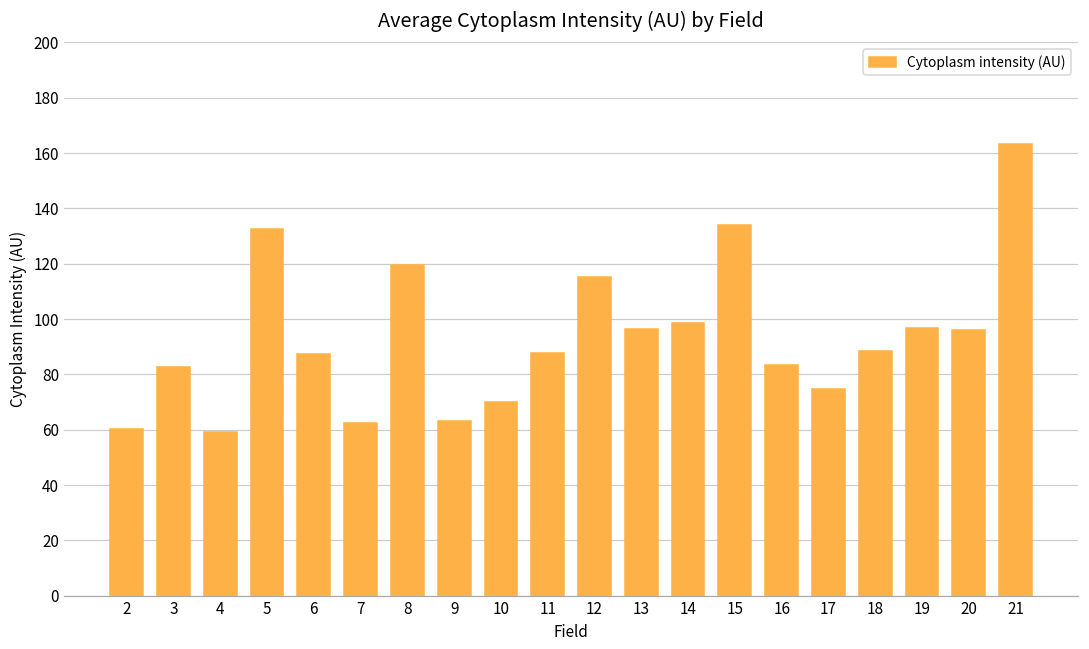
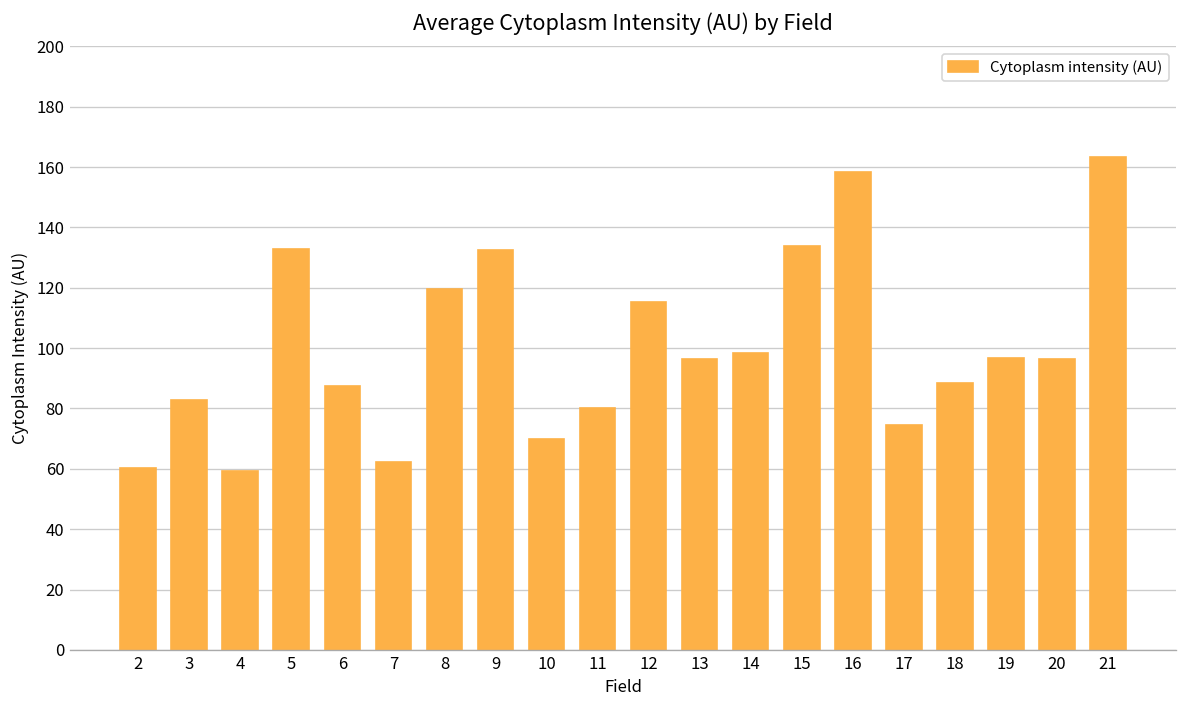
  {
    "2": 60,
    "3": 83,
    "4": 59,
    "5": 133,
    "6": 87,
    "7": 62,
    "8": 120,
-   "9": 63,
+   "9": 133,
    "10": 70,
-   "11": 88,
+   "11": 80,
    "12": 115,
    "13": 96,
    "14": 98,
    "15": 134,
-   "16": 83,
+   "16": 158,
    "17": 75,
    "18": 88,
    "19": 97,
    "20": 96,
    "21": 163
  }
